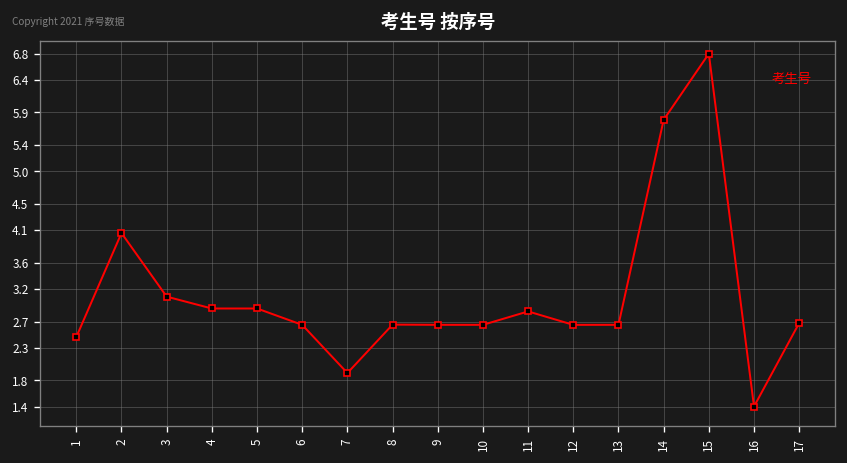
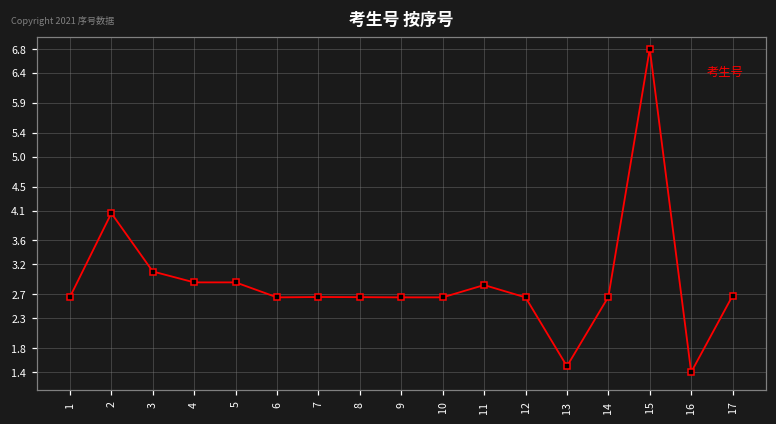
  {
-   "1": 2.5,
+   "1": 2.7,
    "2": 4.1,
    "3": 3.1,
    "4": 2.9,
    "5": 2.9,
    "6": 2.7,
-   "7": 1.9,
+   "7": 2.7,
    "8": 2.7,
    "9": 2.7,
    "10": 2.7,
    "11": 2.9,
    "12": 2.7,
-   "13": 2.7,
-   "14": 5.8,
+   "13": 1.5,
+   "14": 2.7,
    "15": 6.8,
    "16": 1.4,
    "17": 2.7
  }
